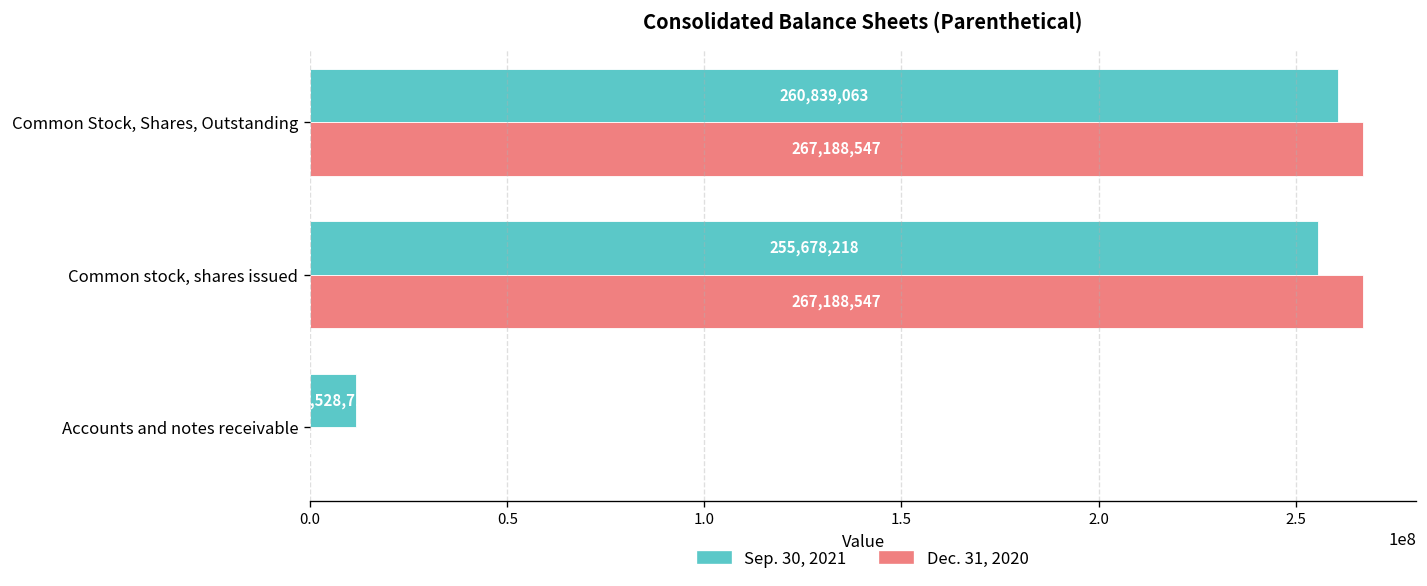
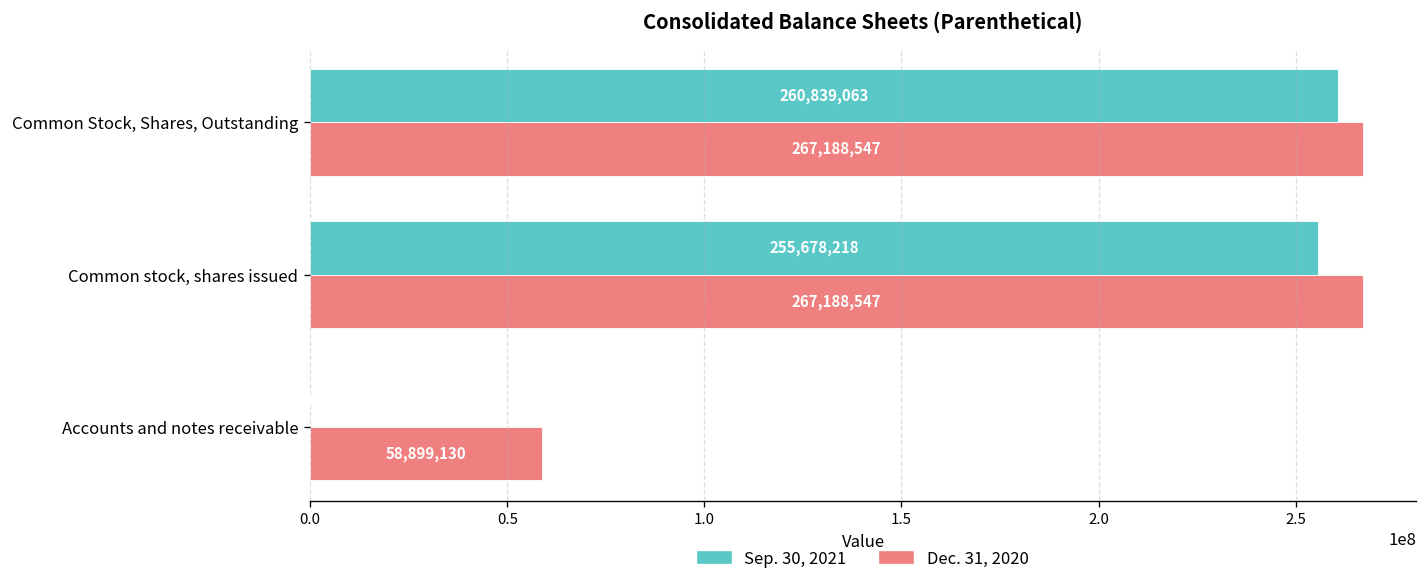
  {
    "Sep. 30, 2021": {
-     "Accounts and notes receivable": 12000000
+     "Accounts and notes receivable": 0
    },
    "Dec. 31, 2020": {
-     "Accounts and notes receivable": 0
+     "Accounts and notes receivable": 59000000
    }
  }
